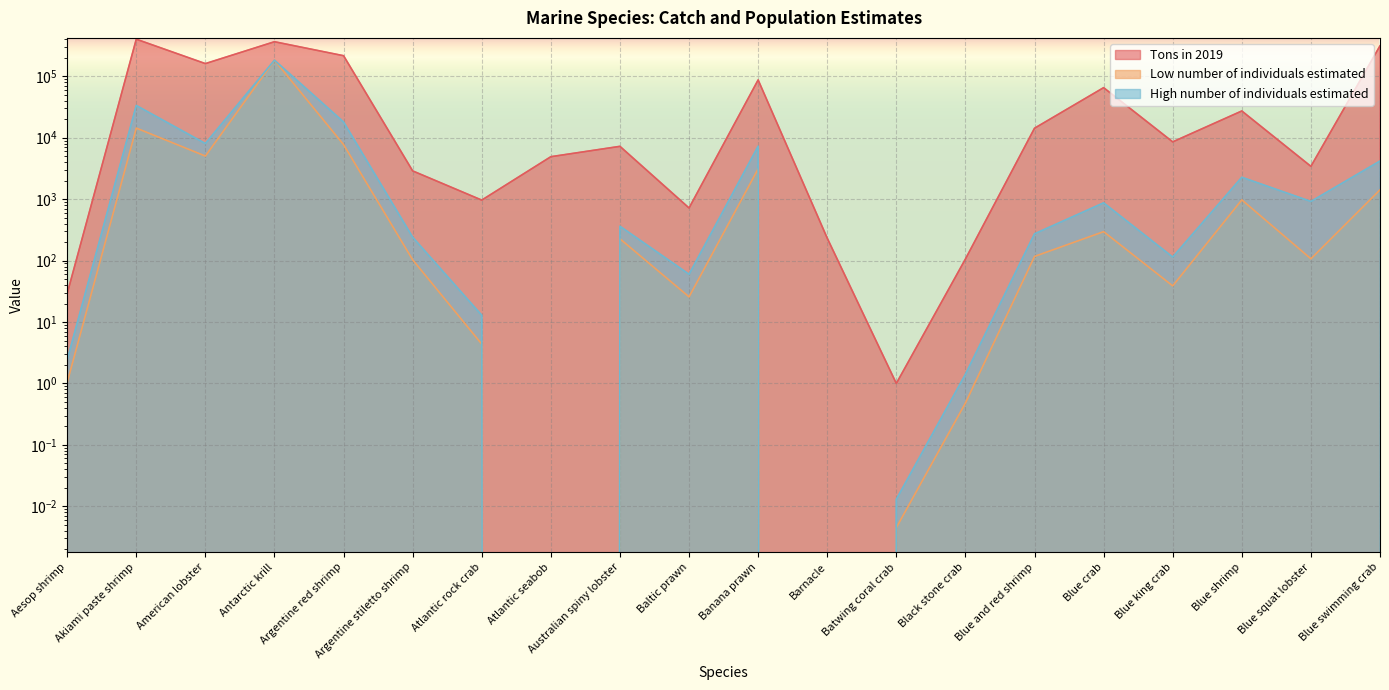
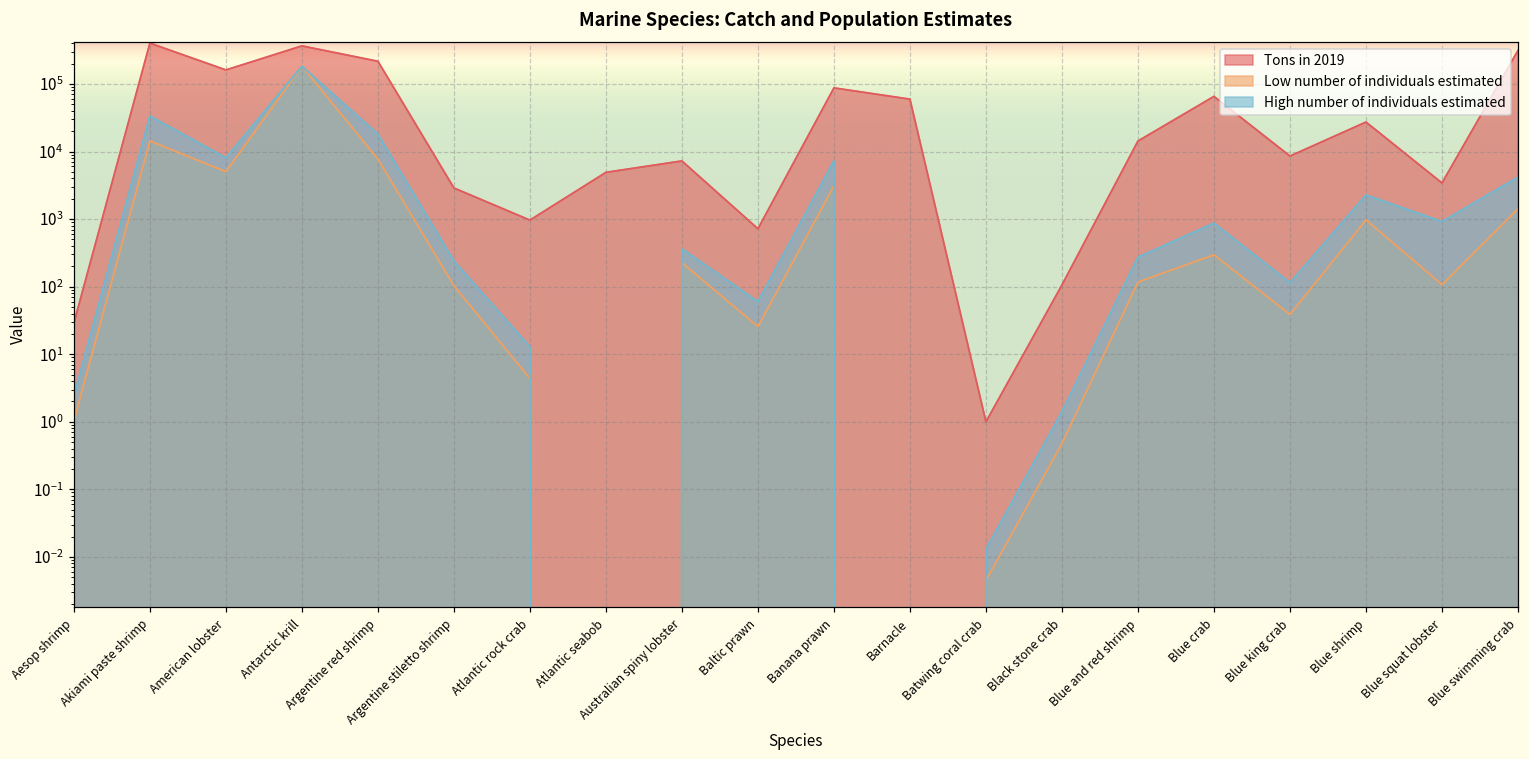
  {
    "Tons in 2019": {
      "Aesop shrimp": 30,
      "Akiami paste shrimp": 400000,
      "American lobster": 160000,
      "Antarctic krill": 400000,
      "Argentine red shrimp": 220000,
      "Argentine stiletto shrimp": 3000,
      "Atlantic rock crab": 1000,
      "Atlantic seabob": 5000,
      "Australian spiny lobster": 7000,
      "Baltic prawn": 700,
      "Banana prawn": 90000,
-     "Barnacle": 230,
+     "Barnacle": 60000,
      "Batwing coral crab": 1,
      "Black stone crab": 110,
      "Blue and red shrimp": 14000,
      "Blue crab": 70000,
      "Blue king crab": 9000,
      "Blue shrimp": 30000,
      "Blue squat lobster": 3000,
      "Blue swimming crab": 300000
    },
    "Low number of individuals estimated": {
      "Aesop shrimp": 1,
      "Akiami paste shrimp": 14000,
      "American lobster": 5000,
      "Argentine red shrimp": 8000,
      "Argentine stiletto shrimp": 100,
      "Atlantic rock crab": 4,
      "Australian spiny lobster": 230,
      "Baltic prawn": 26,
      "Banana prawn": 3000,
      "Batwing coral crab": 0.005,
      "Black stone crab": 0.5,
      "Blue and red shrimp": 120,
      "Blue crab": 300,
      "Blue king crab": 40,
      "Blue shrimp": 1000,
      "Blue squat lobster": 110,
      "Blue swimming crab": 1400
    },
    "High number of individuals estimated": {
      "Aesop shrimp": 2.4,
      "Akiami paste shrimp": 30000,
      "American lobster": 8000,
      "Argentine red shrimp": 18000,
      "Argentine stiletto shrimp": 240,
      "Atlantic rock crab": 13,
      "Australian spiny lobster": 400,
      "Baltic prawn": 60,
      "Banana prawn": 7000,
      "Batwing coral crab": 0.013,
      "Black stone crab": 1.4,
      "Blue and red shrimp": 300,
      "Blue crab": 900,
      "Blue king crab": 110,
      "Blue shrimp": 2300,
      "Blue squat lobster": 900,
      "Blue swimming crab": 4000
    }
  }
